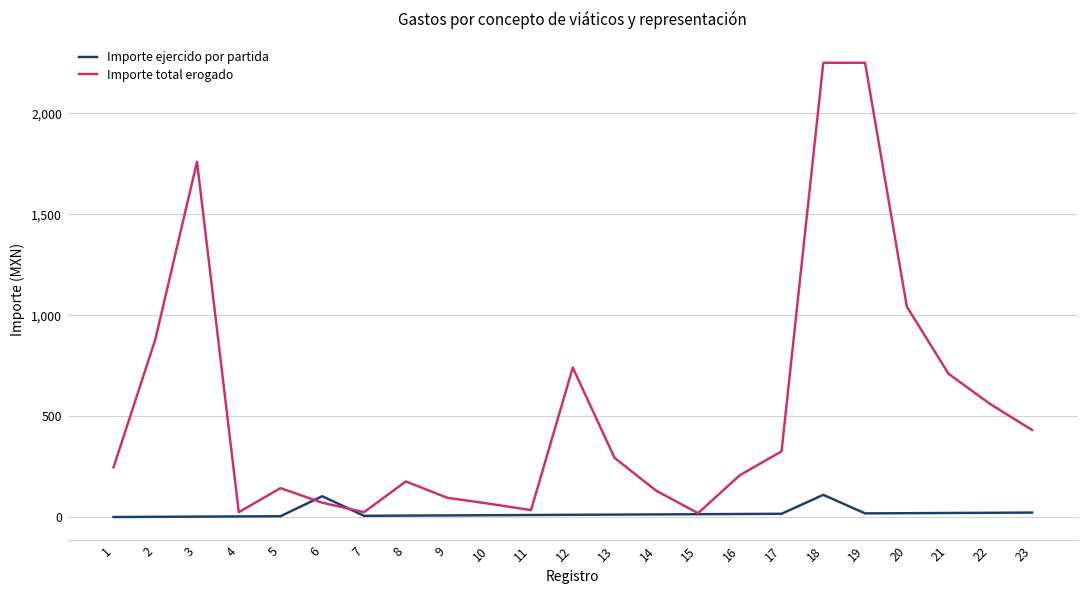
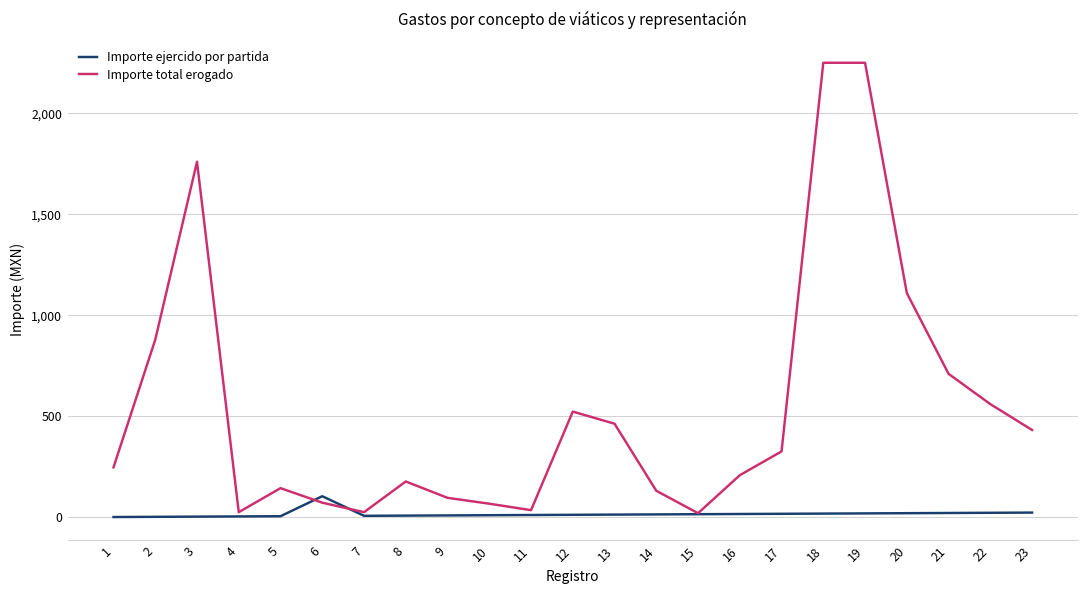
  {
    "Importe ejercido por partida": {
      "1": "0",
      "2": "0",
      "3": "0",
      "4": "0",
      "5": "10",
      "6": "100",
      "7": "10",
      "8": "10",
      "9": "10",
      "10": "10",
      "11": "10",
      "12": "10",
      "13": "10",
      "14": "10",
      "16": "20",
      "17": "20",
-     "18": "110",
+     "18": "20",
      "19": "20",
      "20": "20",
      "21": "20",
      "22": "20",
      "23": "20"
    },
    "Importe total erogado": {
      "1": "250",
      "2": "880",
      "3": "1,760",
      "4": "30",
      "5": "140",
      "6": "70",
      "7": "30",
      "8": "180",
      "9": "100",
      "10": "70",
      "11": "40",
-     "12": "740",
-     "13": "290",
+     "12": "520",
+     "13": "460",
      "14": "130",
      "16": "210",
      "17": "330",
      "18": "2,250",
      "19": "2,250",
-     "20": "1,040",
+     "20": "1,110",
      "21": "710",
      "22": "560",
      "23": "430"
    }
  }
